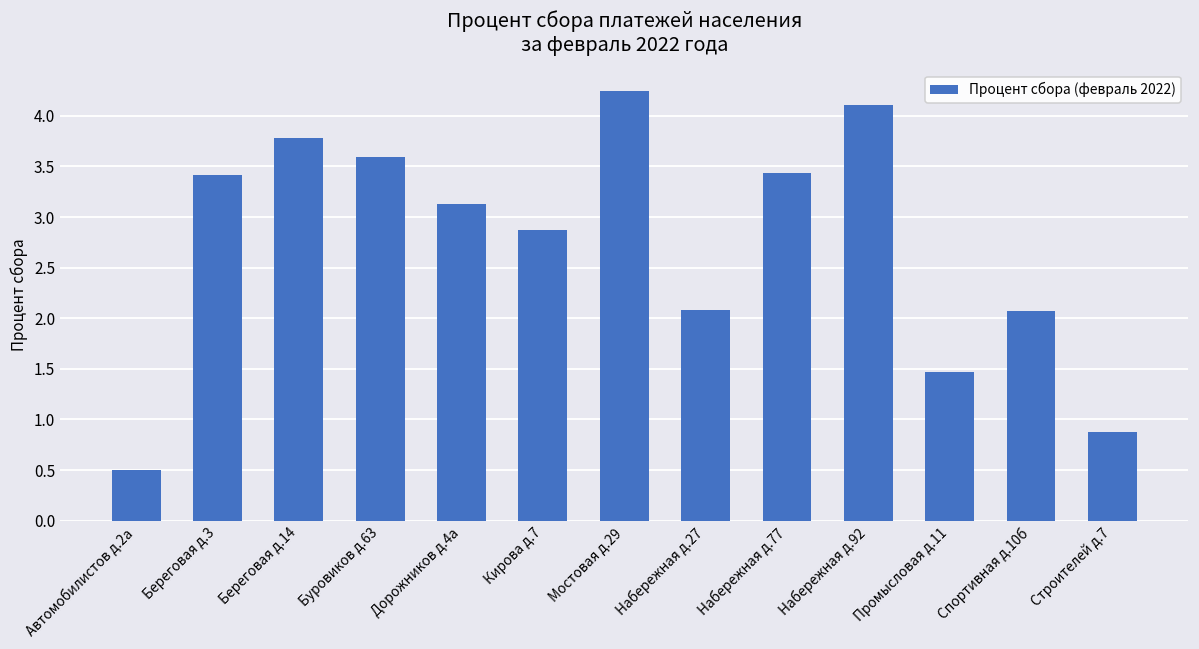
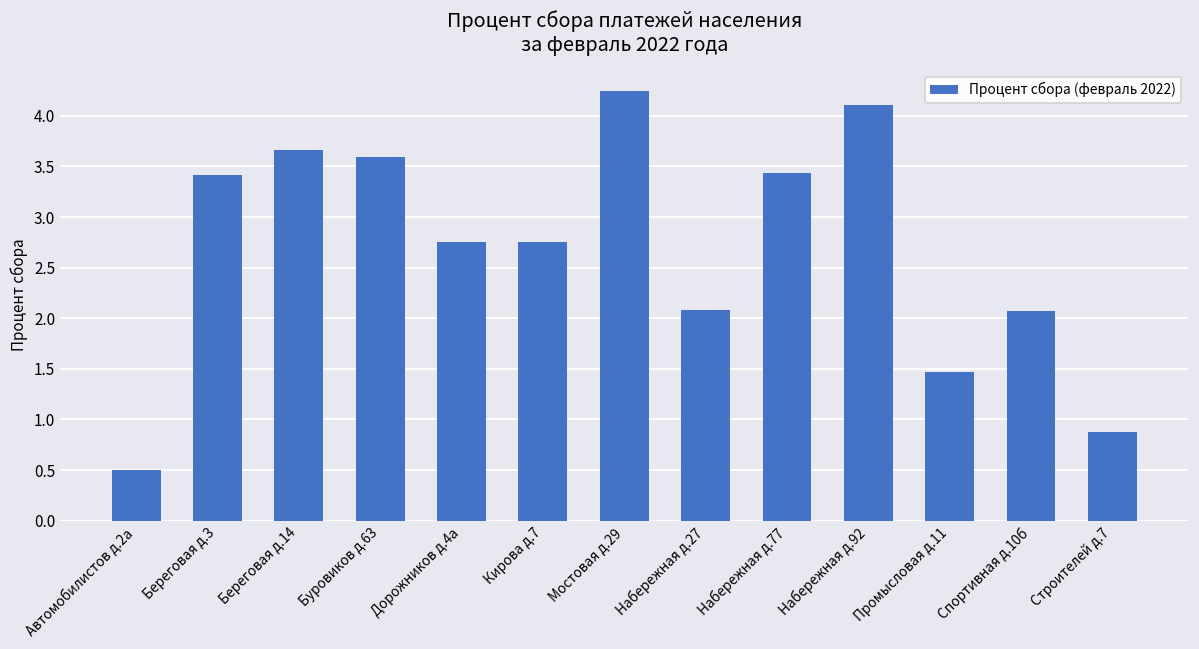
  {
    "Автомобилистов д.2а": 0.5,
    "Береговая д.3": 3.4,
-   "Береговая д.14": 3.8,
+   "Береговая д.14": 3.7,
    "Буровиков д.63": 3.6,
-   "Дорожников д.4а": 3.1,
-   "Кирова д.7": 2.9,
+   "Дорожников д.4а": 2.8,
+   "Кирова д.7": 2.8,
    "Мостовая д.29": 4.2,
    "Набережная д.27": 2.1,
    "Набережная д.77": 3.4,
    "Набережная д.92": 4.1,
    "Промысловая д.11": 1.5,
    "Спортивная д.10б": 2.1,
    "Строителей д.7": 0.9
  }
